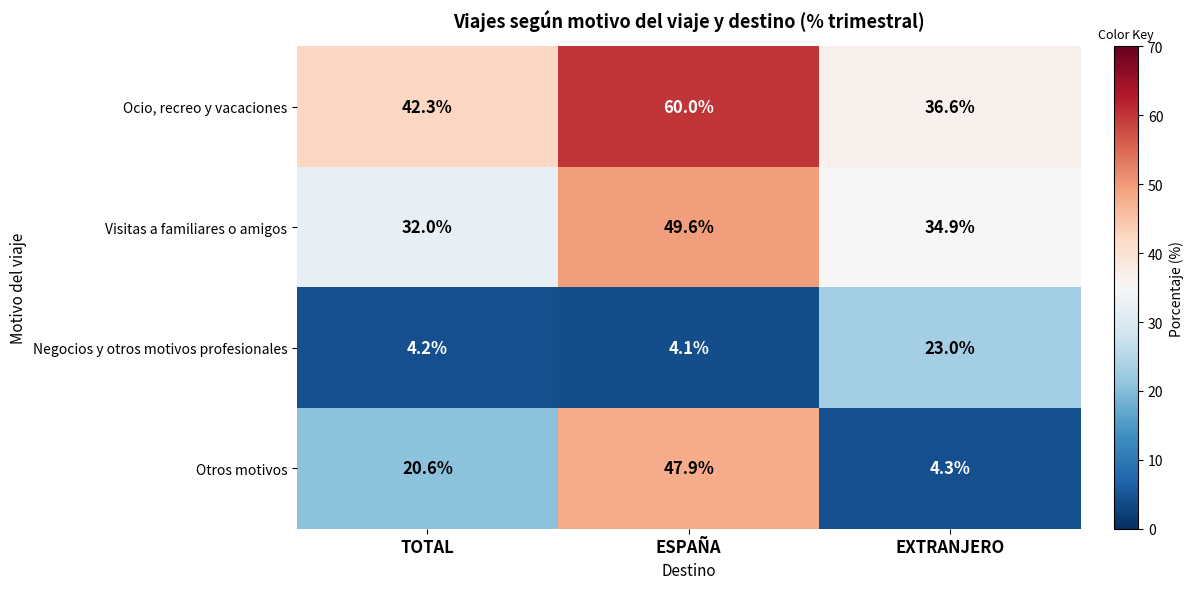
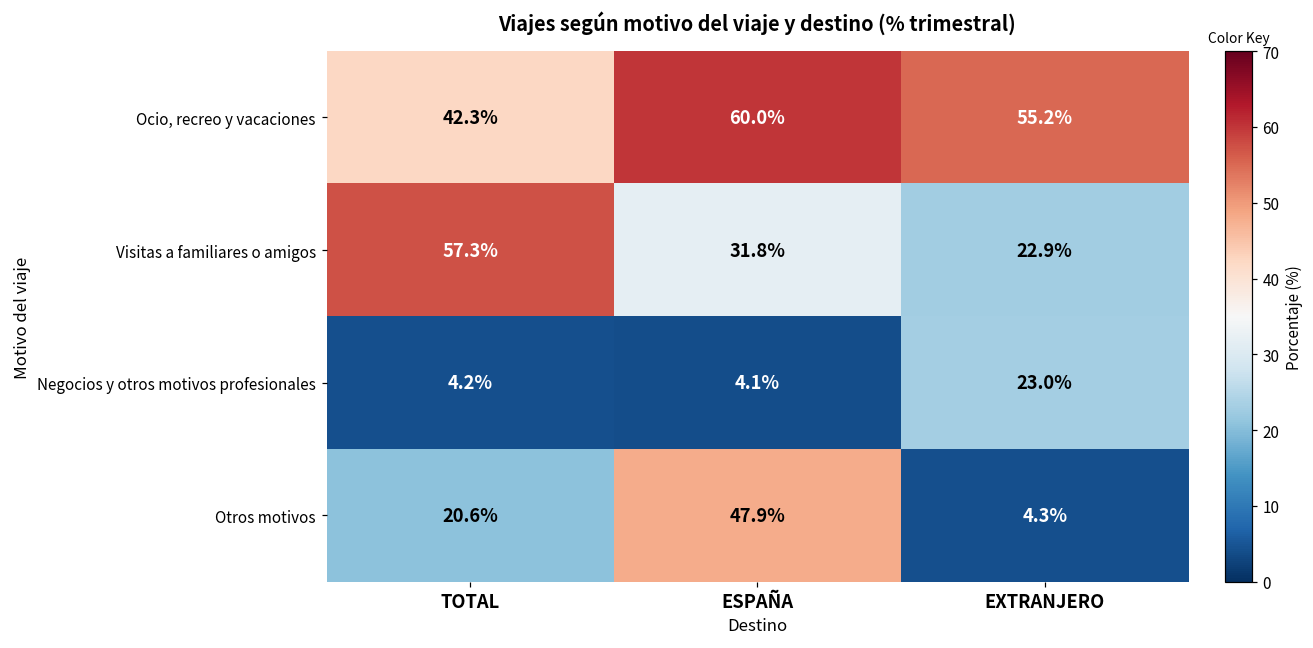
  {
    "Ocio, recreo y vacaciones": {
      "TOTAL": "42.3%",
      "ESPAÑA": "60.0%",
-     "EXTRANJERO": "36.6%"
+     "EXTRANJERO": "55.2%"
    },
    "Visitas a familiares o amigos": {
-     "TOTAL": "32.0%",
-     "ESPAÑA": "49.6%",
-     "EXTRANJERO": "34.9%"
+     "TOTAL": "57.3%",
+     "ESPAÑA": "31.8%",
+     "EXTRANJERO": "22.9%"
    },
    "Negocios y otros motivos profesionales": {
      "TOTAL": "4.2%",
      "ESPAÑA": "4.1%",
      "EXTRANJERO": "23.0%"
    },
    "Otros motivos": {
      "TOTAL": "20.6%",
      "ESPAÑA": "47.9%",
      "EXTRANJERO": "4.3%"
    }
  }
